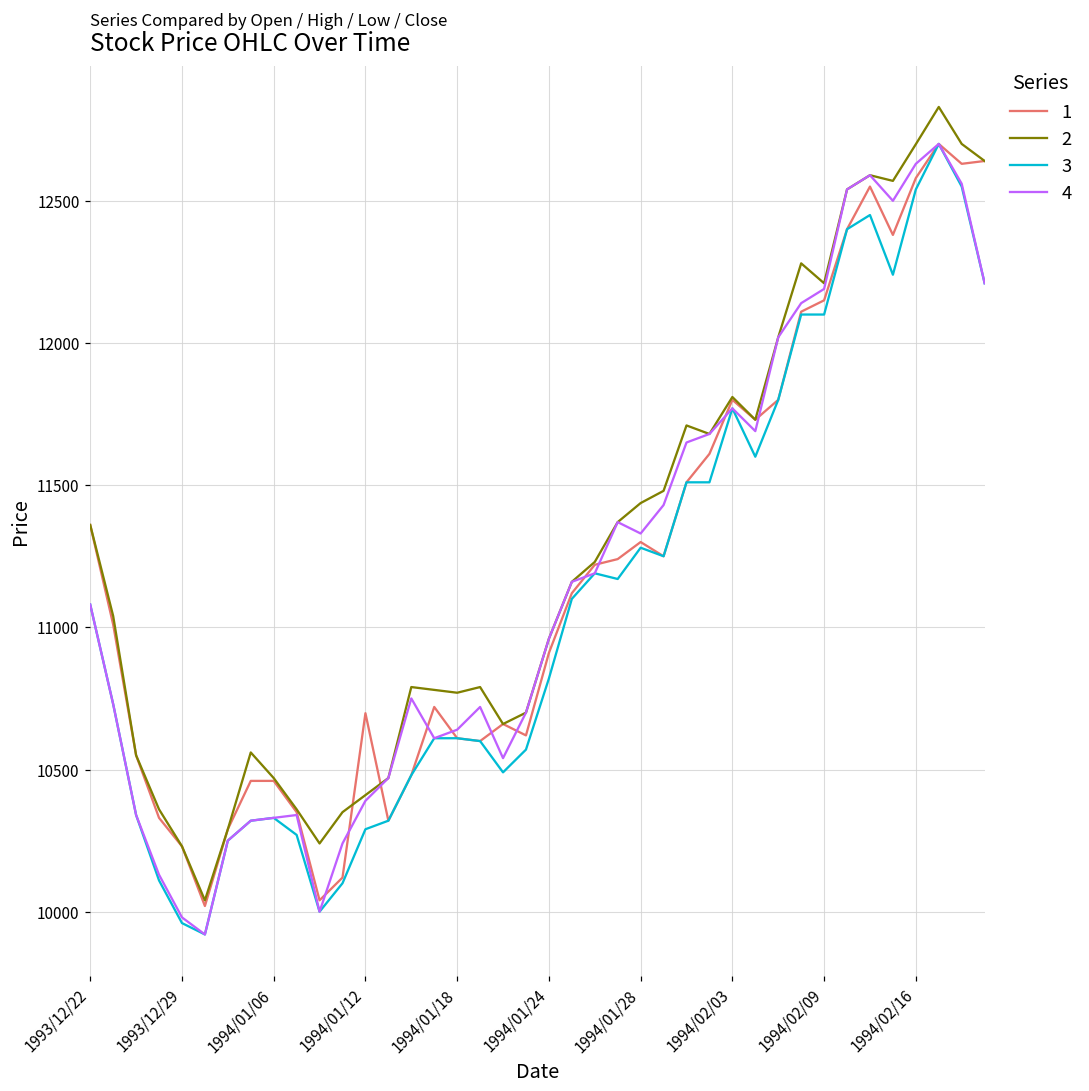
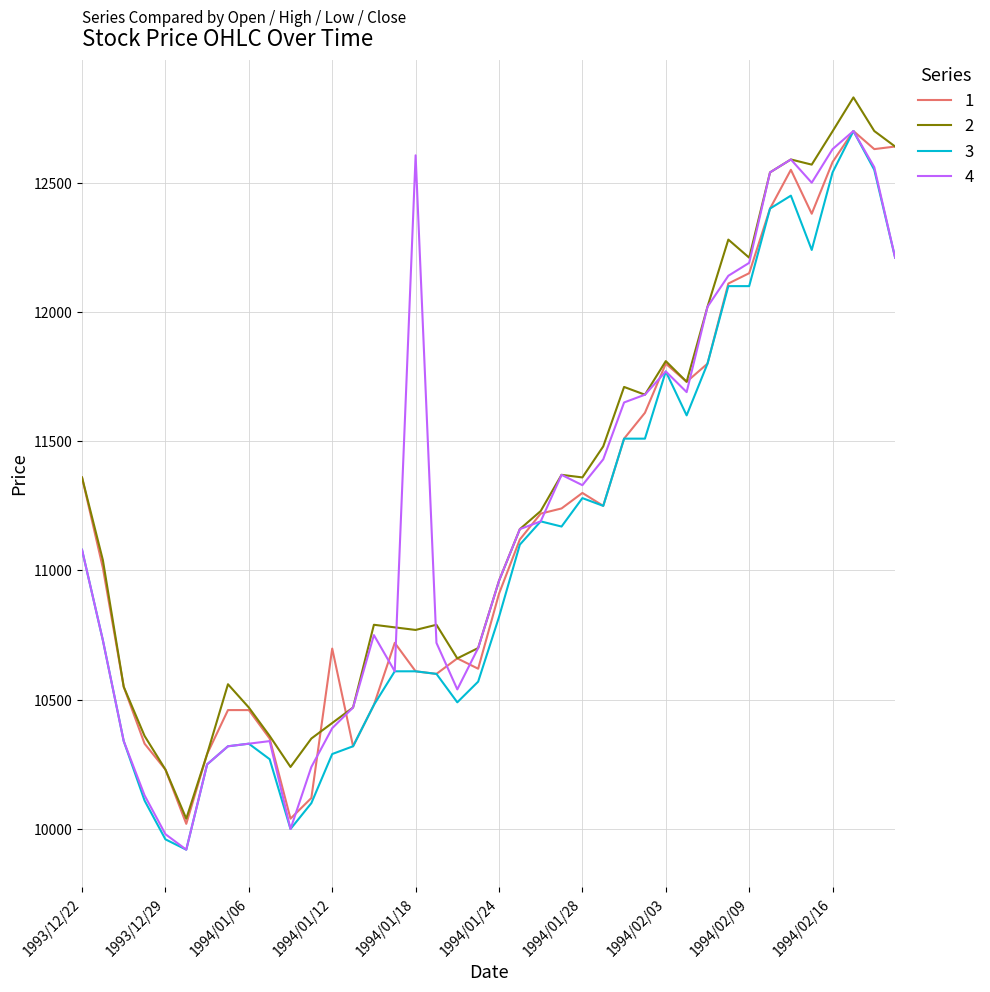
  {
    "1": {
      "1994/01/06": 10460,
      "1994/01/12": 10700,
      "1994/01/24": 10910,
      "1994/01/28": 11300,
      "1994/02/03": 11800,
      "1994/02/09": 12150,
      "1994/02/16": 12580
    },
    "2": {
      "1994/01/06": 10470,
      "1994/01/12": 10410,
      "1994/01/18": 10770,
-     "1994/01/28": 11440,
+     "1994/01/28": 11360,
      "1994/02/03": 11810,
      "1994/02/09": 12210,
      "1994/02/16": 12700
    },
    "3": {
      "1993/12/29": 9960,
      "1994/01/12": 10290,
      "1994/01/24": 10820,
      "1994/01/28": 11280,
      "1994/02/09": 12100,
      "1994/02/16": 12540
    },
    "4": {
      "1993/12/29": 9980,
      "1994/01/12": 10390,
-     "1994/01/18": 10640,
+     "1994/01/18": 12610,
      "1994/01/28": 11330,
      "1994/02/09": 12190,
      "1994/02/16": 12630
    }
  }
